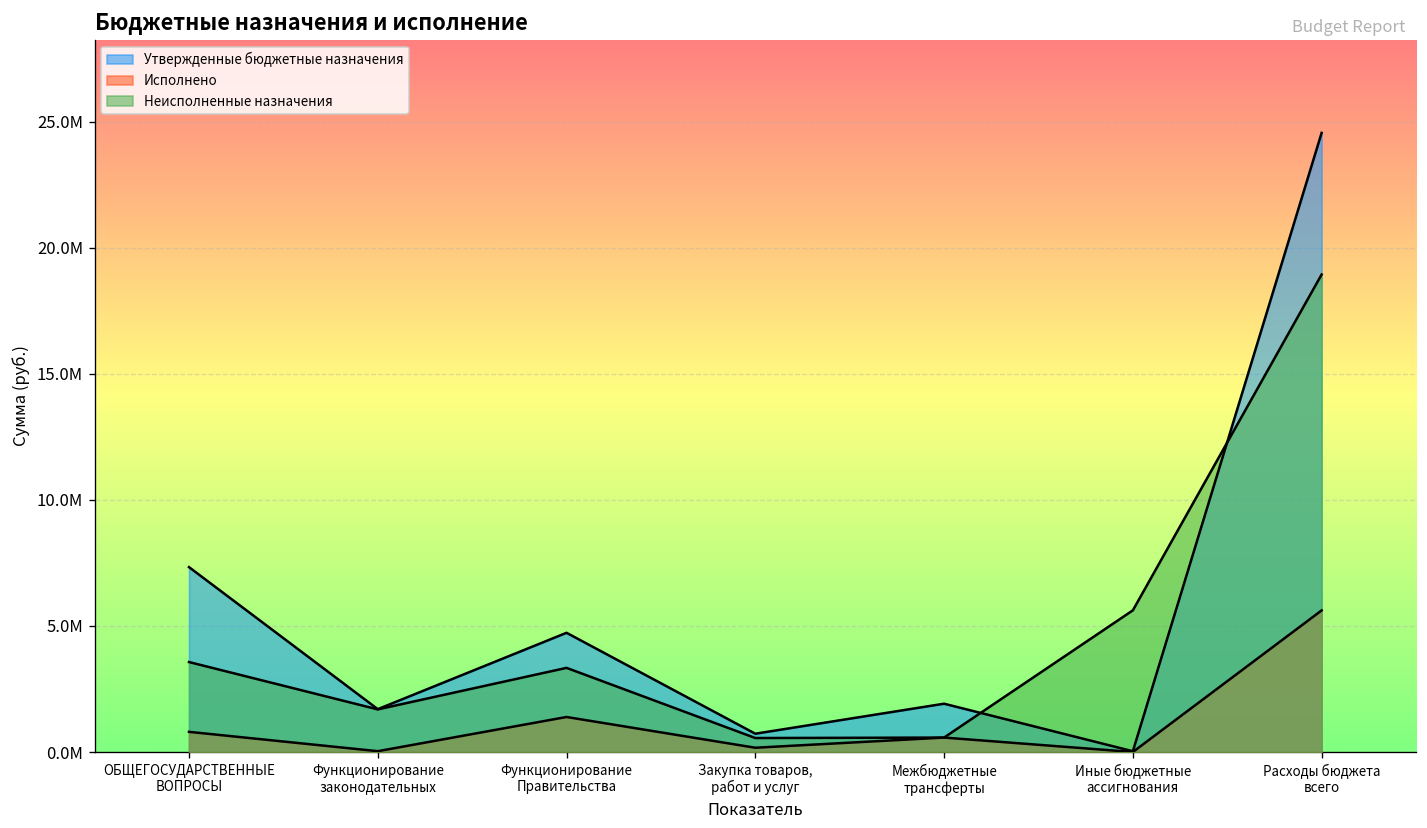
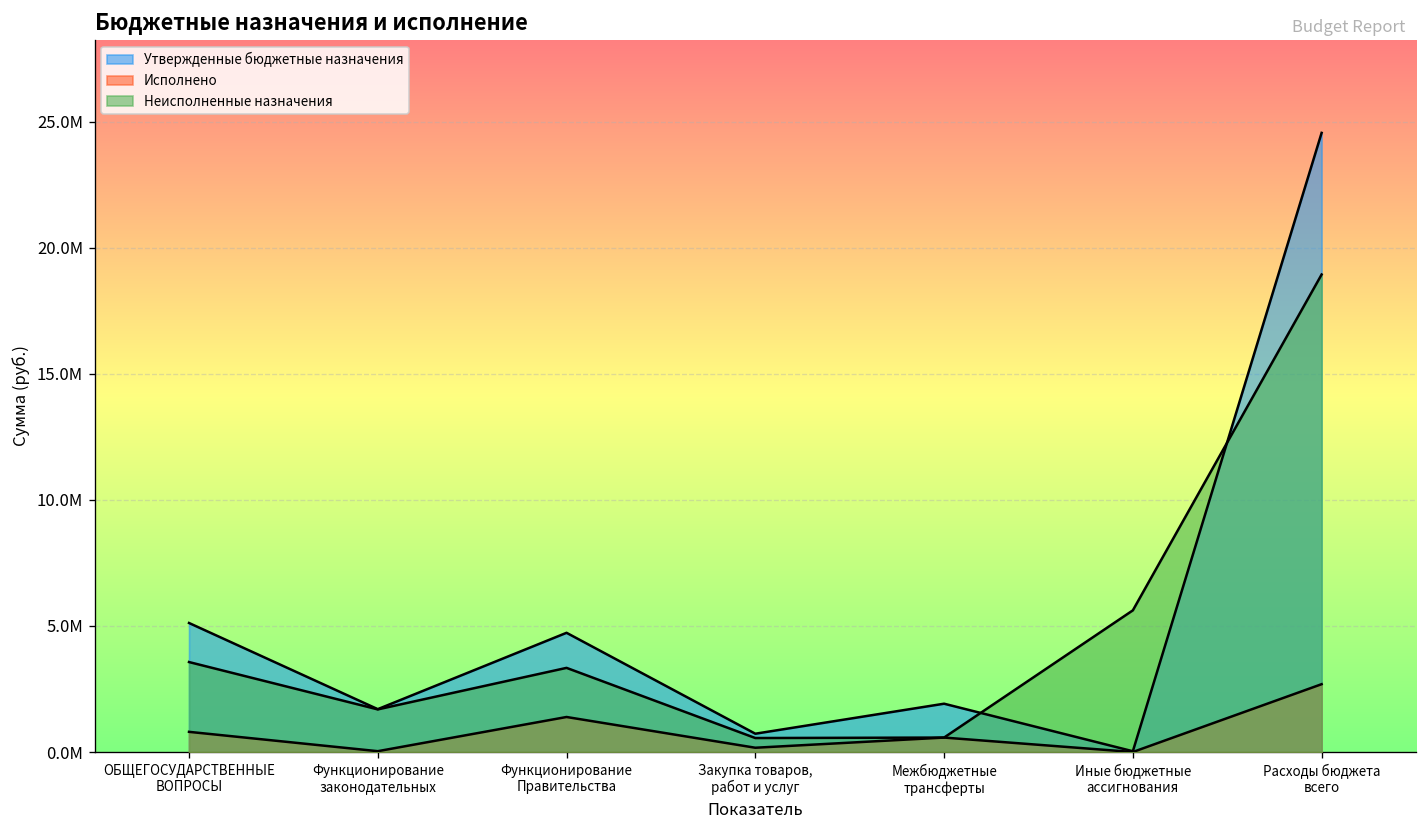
  {
    "Утвержденные бюджетные назначения": {
-     "ОБЩЕГОСУДАРСТВЕННЫЕ ВОПРОСЫ": 7300000,
+     "ОБЩЕГОСУДАРСТВЕННЫЕ ВОПРОСЫ": 5100000,
      "Функционирование Правительства": 4700000,
      "Закупка товаров, работ и услуг": 700000,
      "Межбюджетные трансферты": 1900000,
      "Расходы бюджета всего": 24500000
    },
    "Исполнено": {
      "ОБЩЕГОСУДАРСТВЕННЫЕ ВОПРОСЫ": 800000,
      "Функционирование законодательных": 0,
      "Функционирование Правительства": 1400000,
      "Закупка товаров, работ и услуг": 200000,
-     "Расходы бюджета всего": 5600000
+     "Расходы бюджета всего": 2700000
    },
    "Неисполненные назначения": {
      "ОБЩЕГОСУДАРСТВЕННЫЕ ВОПРОСЫ": 3600000,
      "Функционирование Правительства": 3300000,
      "Закупка товаров, работ и услуг": 600000,
      "Иные бюджетные ассигнования": 5600000,
      "Расходы бюджета всего": 18900000
    }
  }
